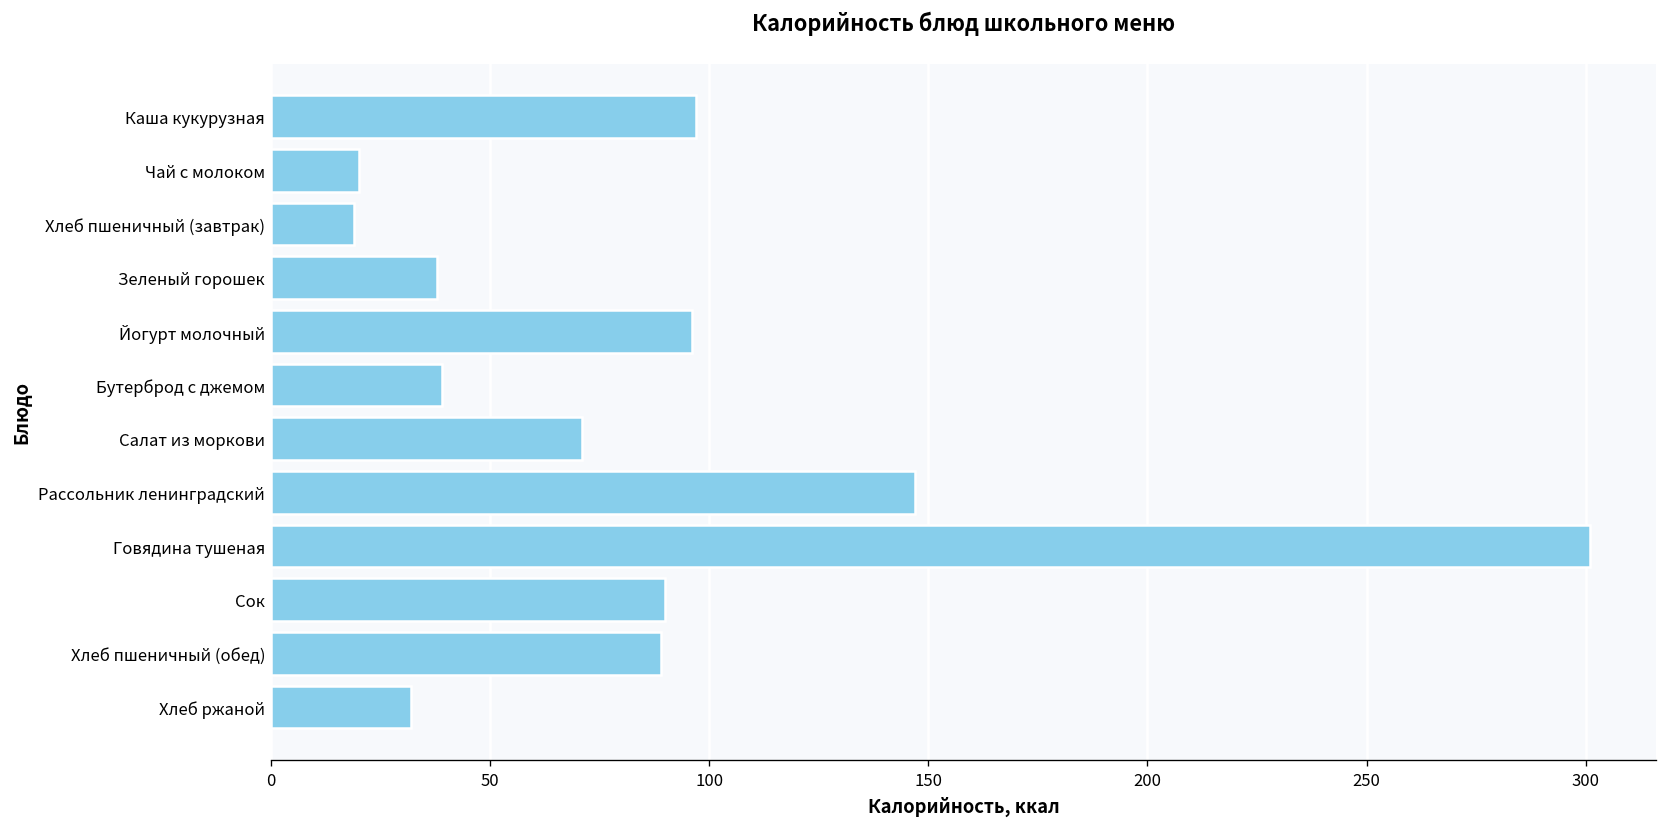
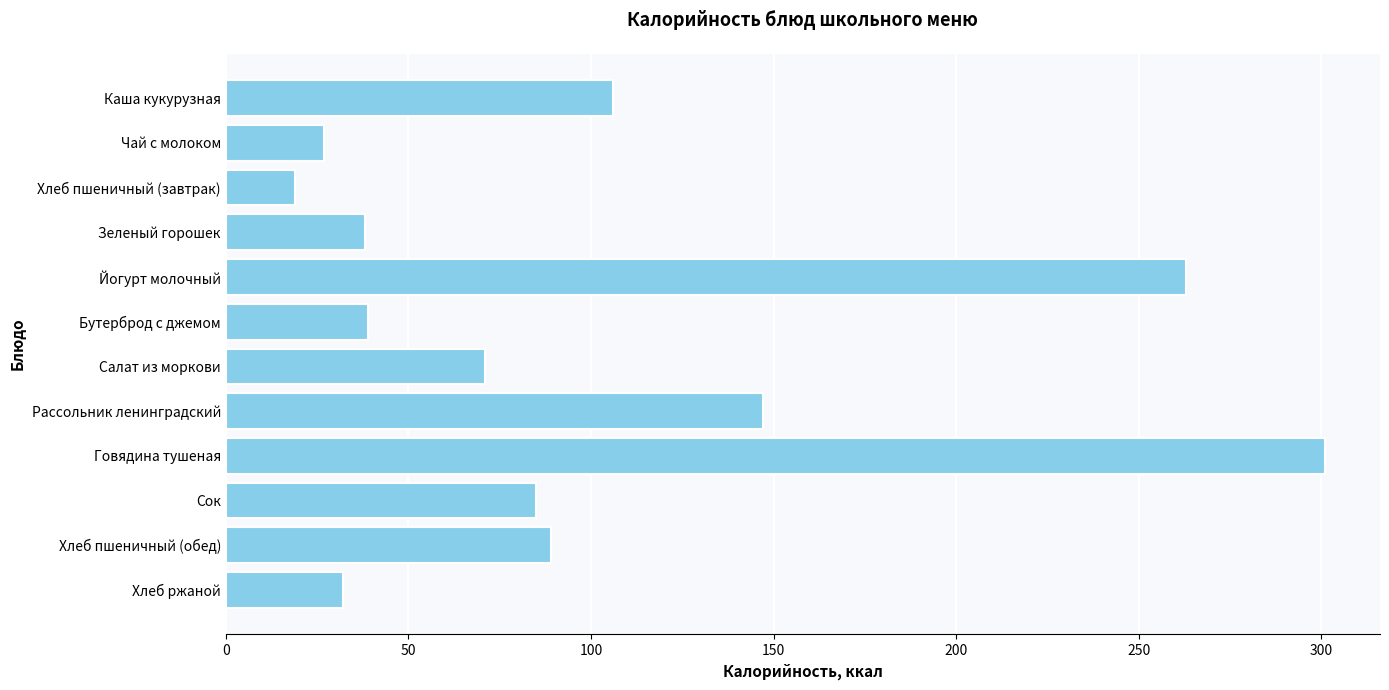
  {
-   "Каша кукурузная": 97,
-   "Чай с молоком": 20,
+   "Каша кукурузная": 106,
+   "Чай с молоком": 27,
    "Хлеб пшеничный (завтрак)": 19,
    "Зеленый горошек": 38,
-   "Йогурт молочный": 96,
+   "Йогурт молочный": 263,
    "Бутерброд с джемом": 39,
    "Салат из моркови": 71,
    "Рассольник ленинградский": 147,
    "Говядина тушеная": 301,
-   "Сок": 90,
+   "Сок": 85,
    "Хлеб пшеничный (обед)": 89,
    "Хлеб ржаной": 32
  }
